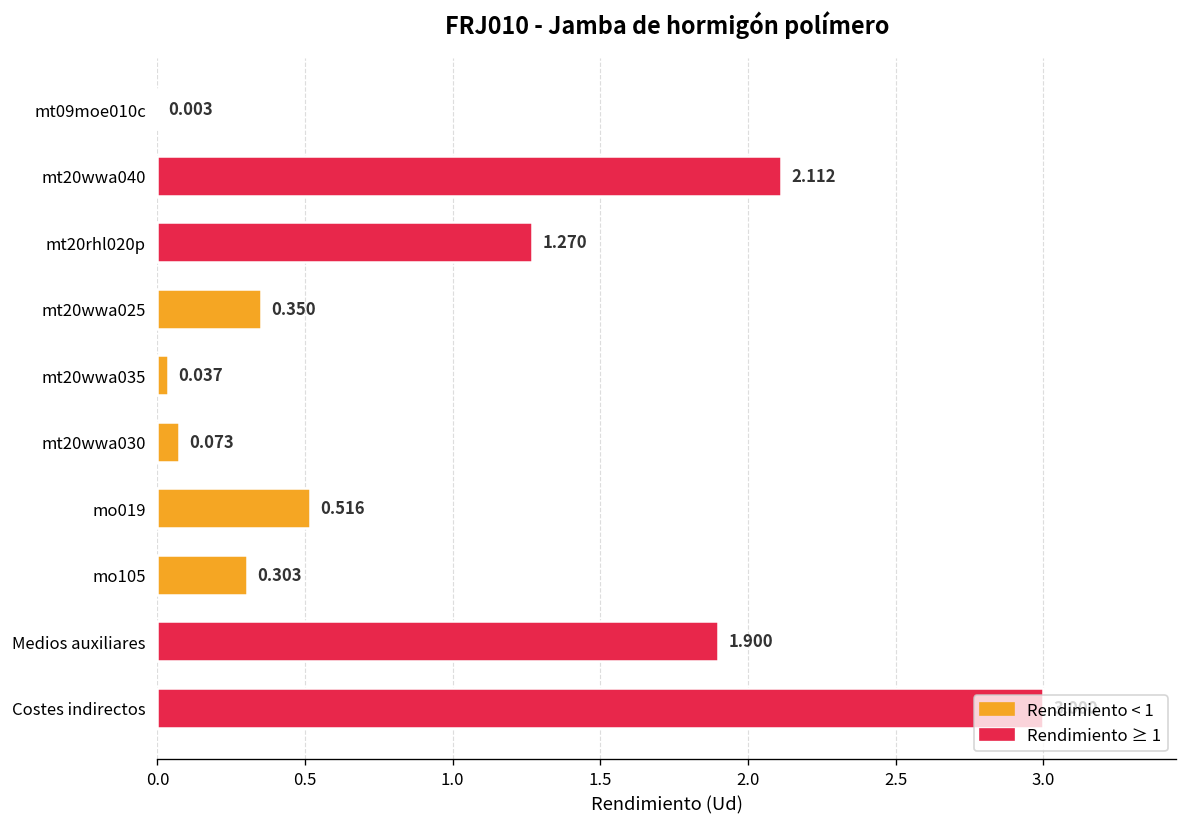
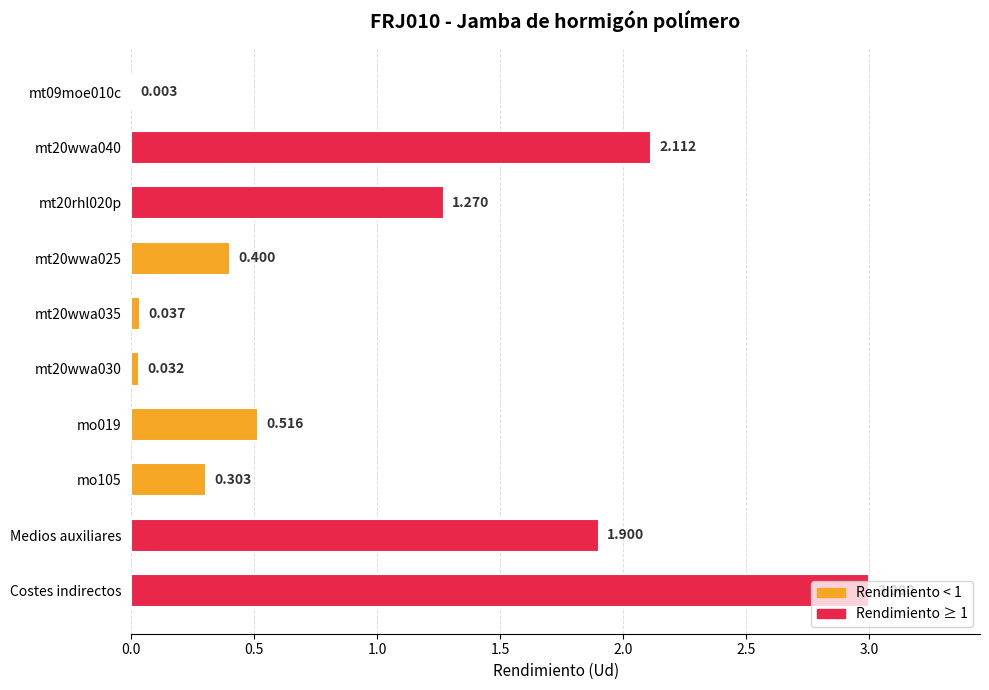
  {
    "mt09moe010c": 0.003,
    "mt20wwa040": 2.112,
    "mt20rhl020p": 1.270,
-   "mt20wwa025": 0.350,
+   "mt20wwa025": 0.400,
    "mt20wwa035": 0.037,
-   "mt20wwa030": 0.073,
+   "mt20wwa030": 0.032,
    "mo019": 0.516,
    "mo105": 0.303,
    "Medios auxiliares": 1.900
  }
